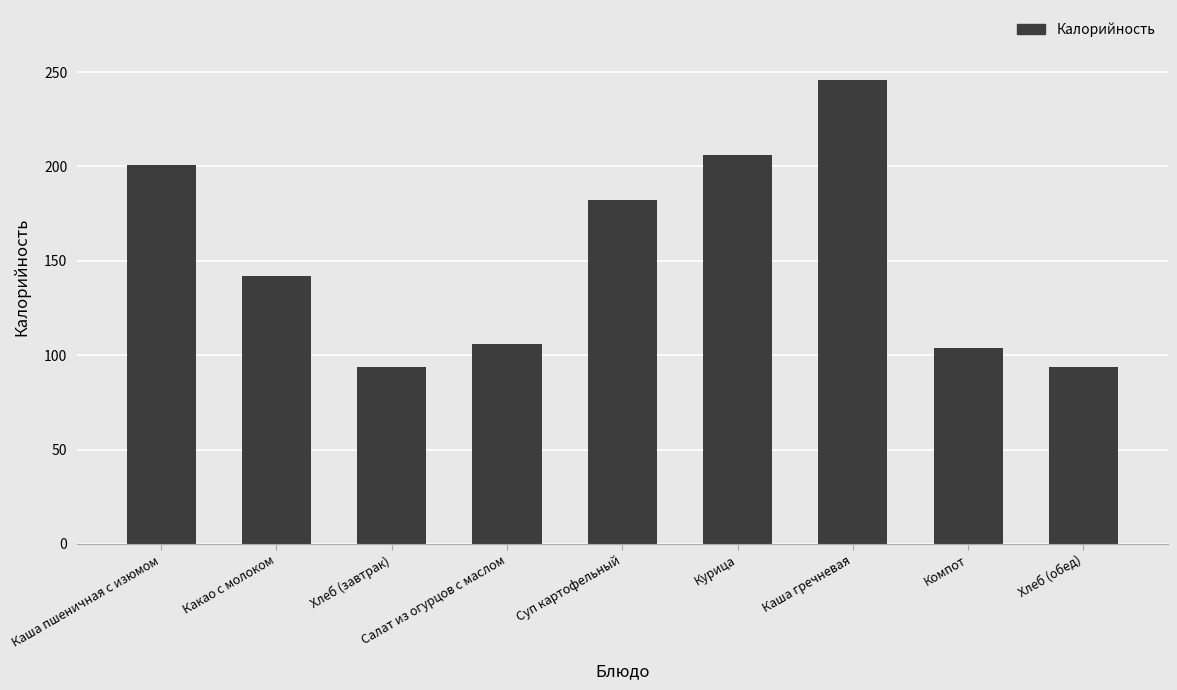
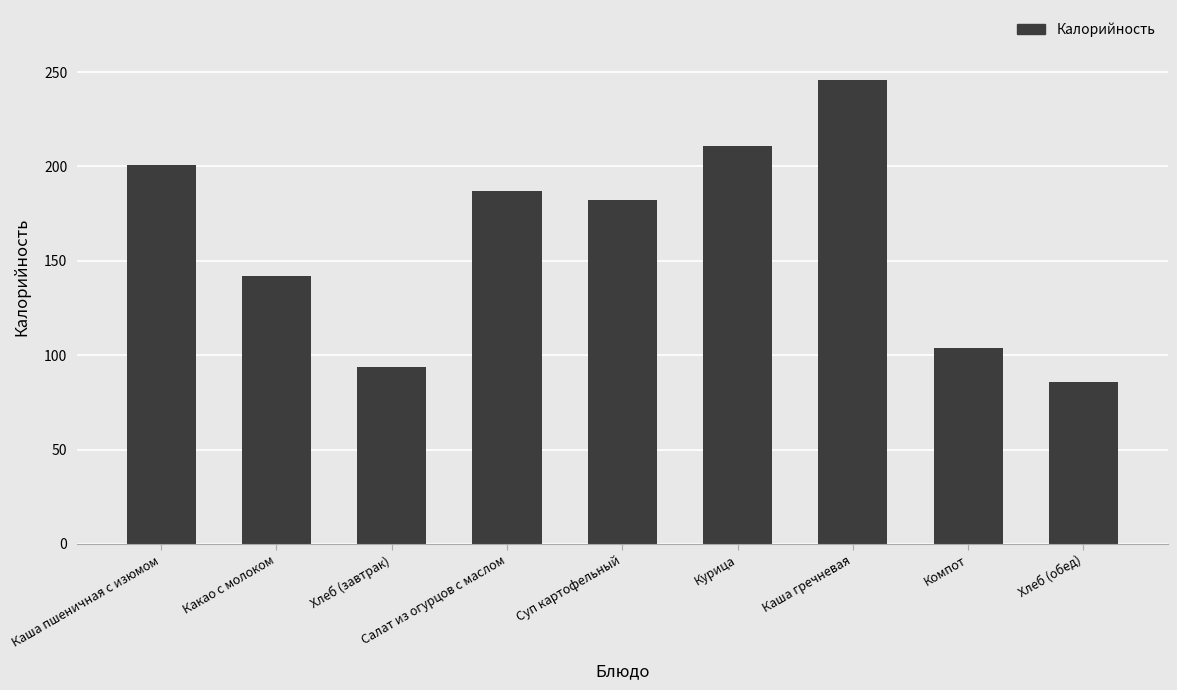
  {
    "Каша пшеничная с изюмом": 201,
    "Какао с молоком": 142,
    "Хлеб (завтрак)": 94,
-   "Салат из огурцов с маслом": 106,
+   "Салат из огурцов с маслом": 187,
    "Суп картофельный": 182,
-   "Курица": 206,
+   "Курица": 211,
    "Каша гречневая": 246,
    "Компот": 104,
-   "Хлеб (обед)": 94
+   "Хлеб (обед)": 86
  }
